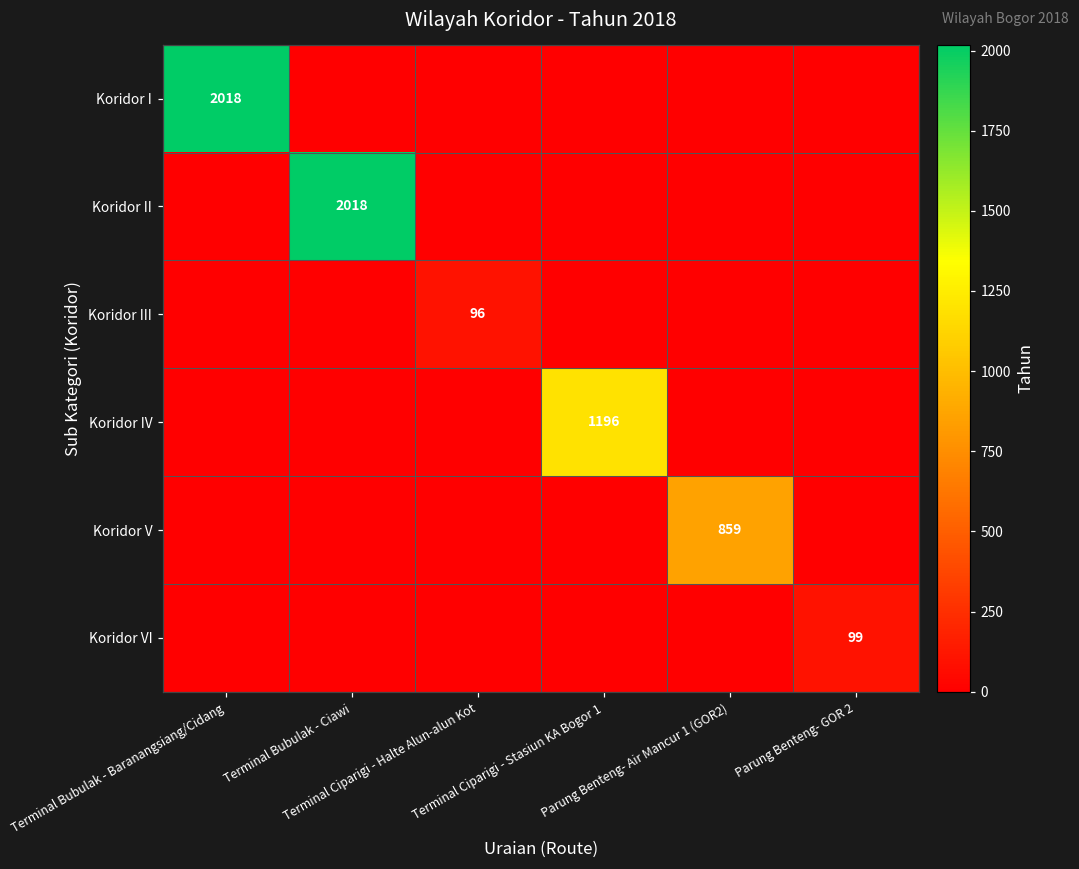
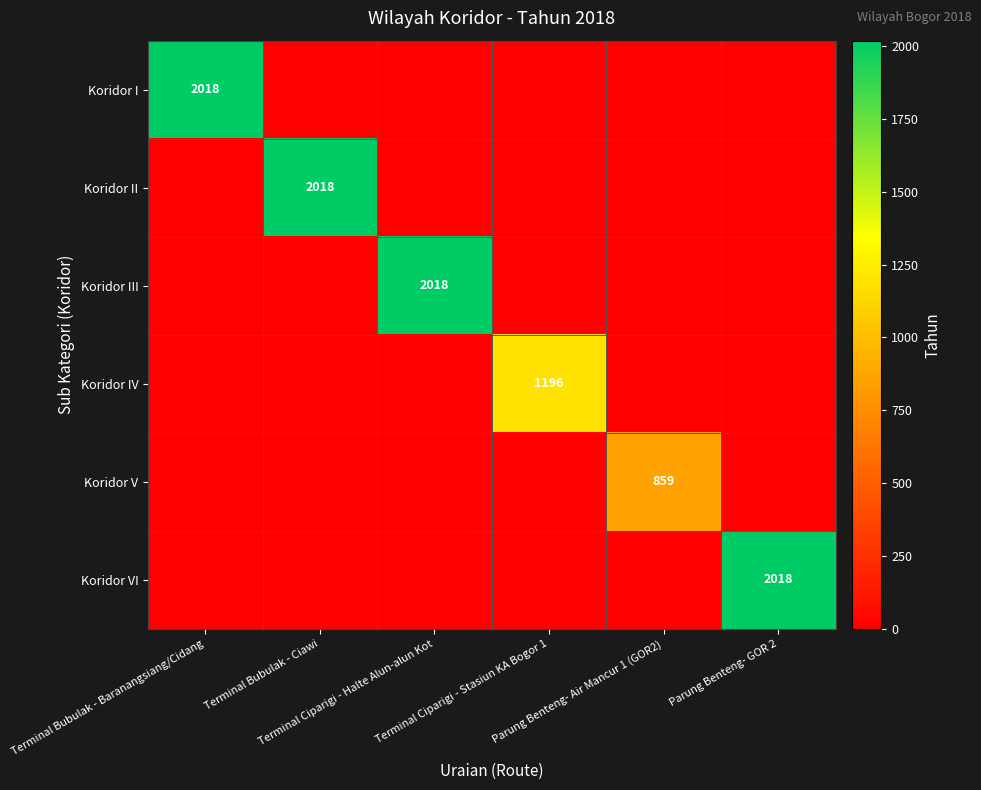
  {
    "Koridor I": {
      "Terminal Bubulak - Baranangsiang/Cidang": 2018
    },
    "Koridor II": {
      "Terminal Bubulak - Ciawi": 2018
    },
    "Koridor III": {
-     "Terminal Ciparigi - Halte Alun-alun Kot": 96
+     "Terminal Ciparigi - Halte Alun-alun Kot": 2018
    },
    "Koridor IV": {
      "Terminal Ciparigi - Stasiun KA Bogor 1": 1196
    },
    "Koridor V": {
      "Parung Benteng- Air Mancur 1 (GOR2)": 859
    },
    "Koridor VI": {
-     "Parung Benteng- GOR 2": 99
+     "Parung Benteng- GOR 2": 2018
    }
  }
